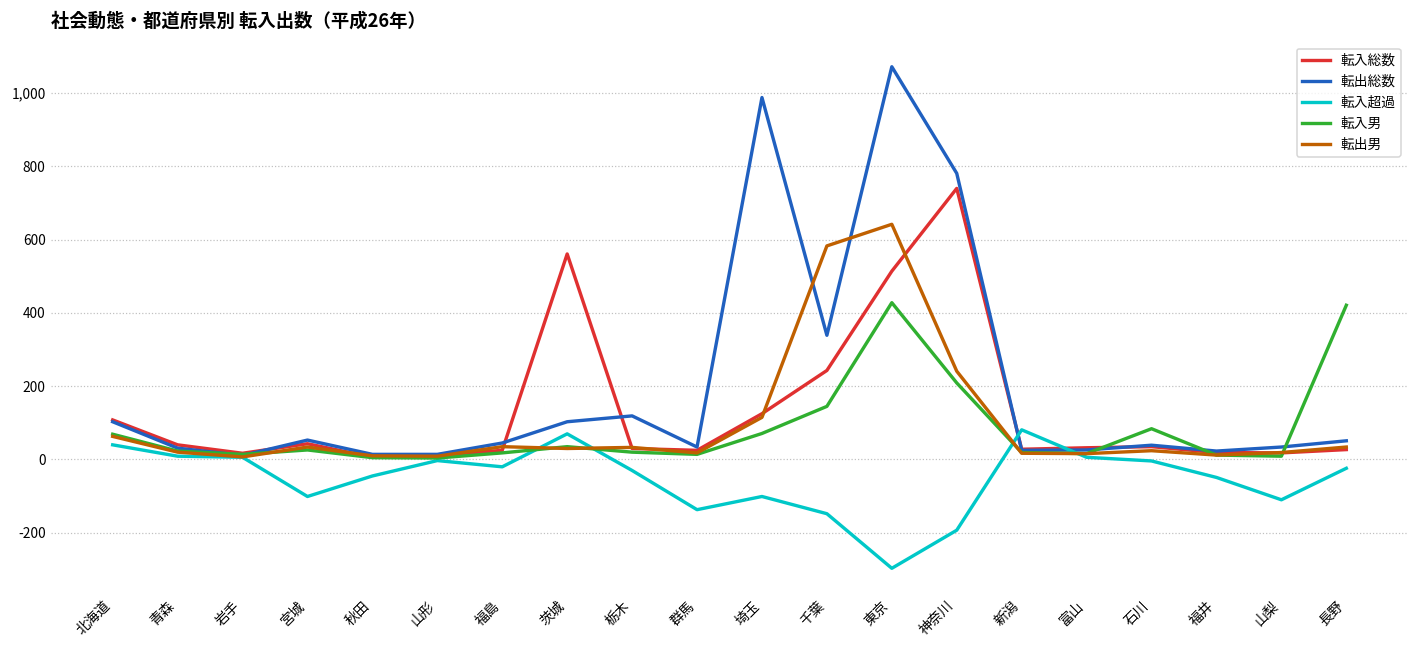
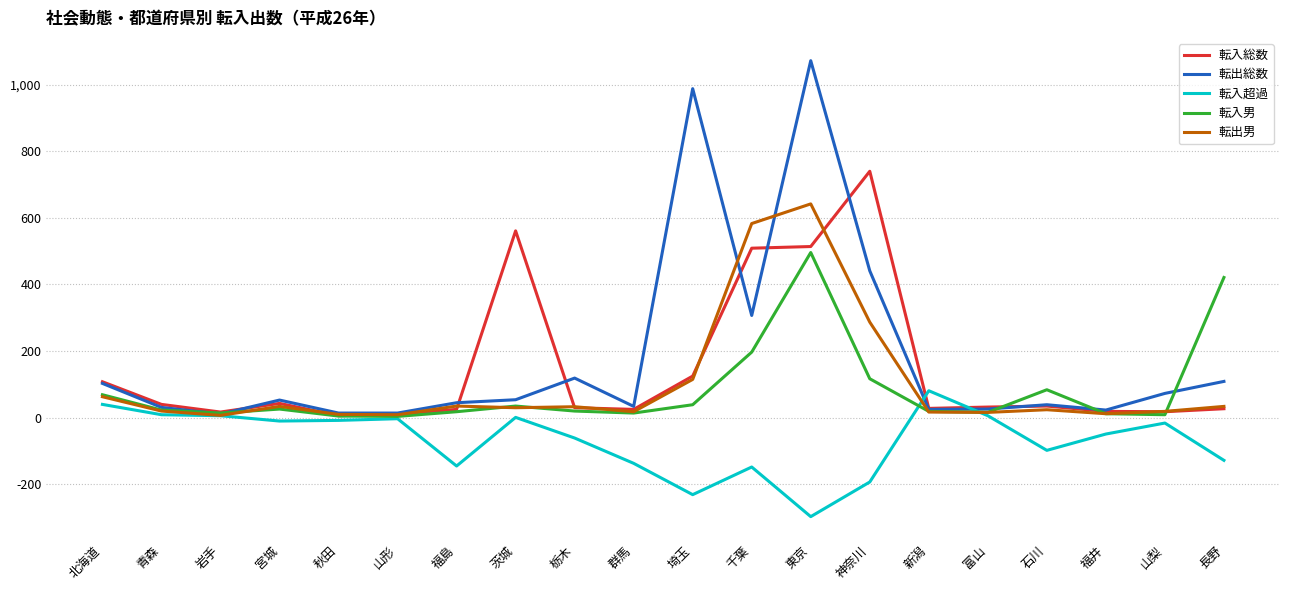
  {
    "転入総数": {
      "青森": "40",
      "宮城": "40",
      "茨城": "560",
      "埼玉": "130",
-     "千葉": "240",
+     "千葉": "510",
      "東京": "510",
      "神奈川": "740"
    },
    "転出総数": {
      "青森": "30",
      "宮城": "50",
      "福島": "50",
-     "茨城": "100",
+     "茨城": "50",
      "栃木": "120",
      "群馬": "30",
      "埼玉": "990",
-     "千葉": "340",
+     "千葉": "310",
      "東京": "1,070",
-     "神奈川": "780",
-     "山梨": "30",
-     "長野": "50"
+     "神奈川": "440",
+     "山梨": "70",
+     "長野": "110"
    },
    "転入超過": {
      "北海道": "40",
      "青森": "10",
-     "宮城": "-100",
-     "秋田": "-50",
-     "福島": "-20",
-     "茨城": "70",
-     "栃木": "-30",
+     "宮城": "-10",
+     "秋田": "-10",
+     "福島": "-150",
+     "茨城": "0",
+     "栃木": "-60",
      "群馬": "-140",
-     "埼玉": "-100",
+     "埼玉": "-230",
      "千葉": "-150",
      "東京": "-300",
      "神奈川": "-190",
      "新潟": "80",
      "富山": "10",
-     "石川": "0",
+     "石川": "-100",
      "福井": "-50",
-     "山梨": "-110",
-     "長野": "-20"
+     "山梨": "-20",
+     "長野": "-130"
    },
    "転入男": {
      "宮城": "30",
      "栃木": "20",
-     "埼玉": "70",
-     "千葉": "150",
-     "東京": "430",
-     "神奈川": "210",
+     "埼玉": "40",
+     "千葉": "200",
+     "東京": "500",
+     "神奈川": "120",
      "石川": "80",
      "山梨": "10",
      "長野": "420"
    },
    "転出男": {
      "宮城": "30",
      "福島": "40",
      "埼玉": "120",
      "千葉": "580",
      "東京": "640",
-     "神奈川": "240",
+     "神奈川": "290",
      "石川": "20"
    }
  }
